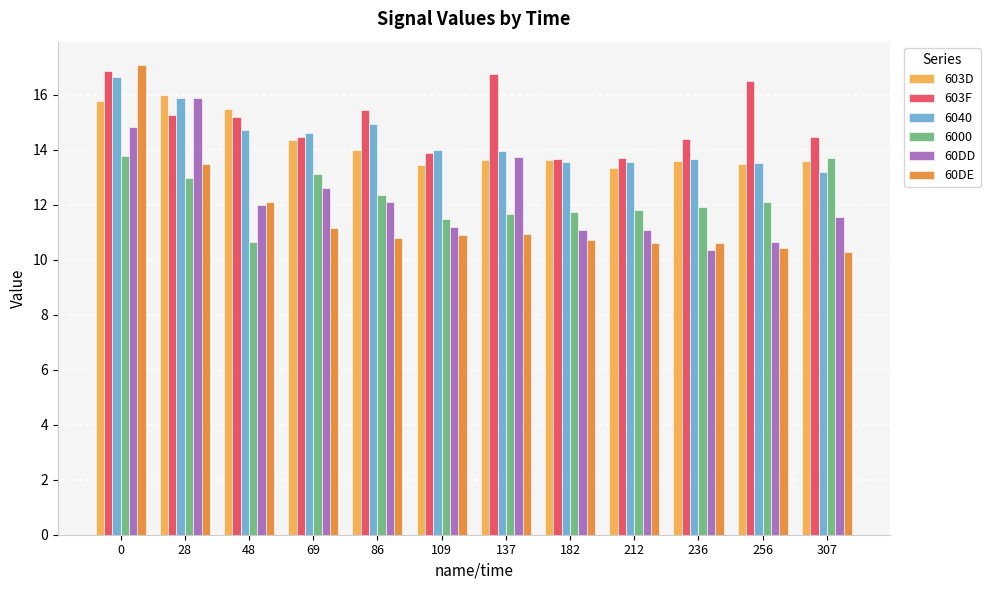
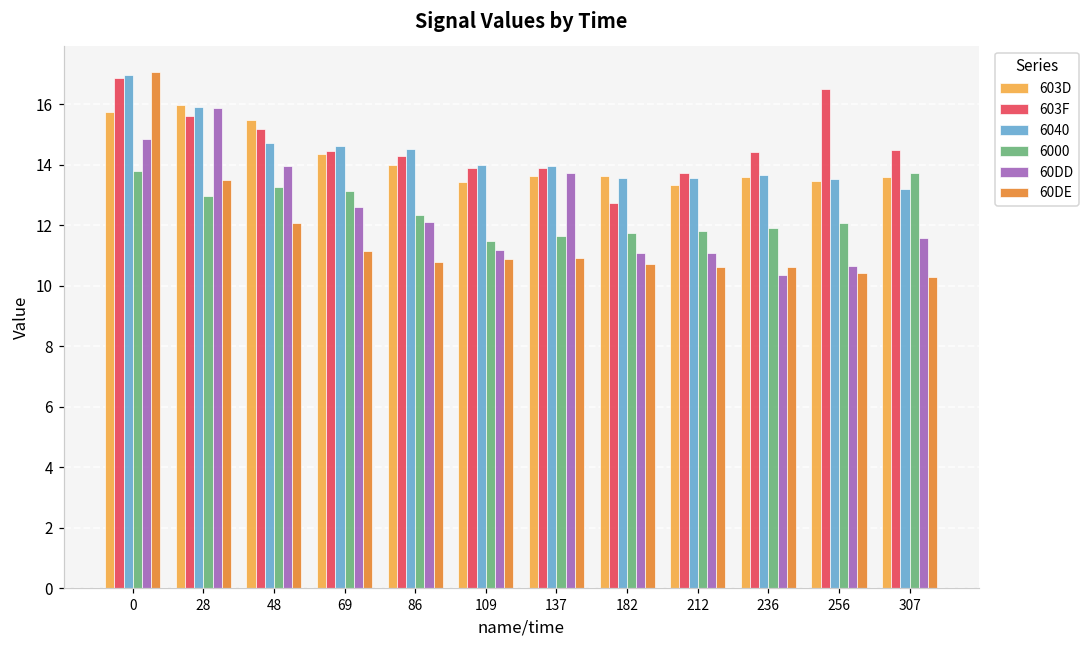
  {
    "603F": {
      "0": 16.9,
-     "28": 15.3,
+     "28": 15.6,
      "48": 15.2,
      "69": 14.4,
-     "86": 15.5,
+     "86": 14.3,
      "109": 13.9,
-     "137": 16.8,
-     "182": 13.6,
+     "137": 13.9,
+     "182": 12.7,
      "212": 13.7,
      "236": 14.4,
      "256": 16.5,
      "307": 14.5
    },
    "6040": {
-     "0": 16.6,
+     "0": 17.0,
      "28": 15.9,
      "48": 14.7,
      "69": 14.6,
-     "86": 15.0,
+     "86": 14.5,
      "109": 14.0,
      "137": 14.0,
      "182": 13.6,
      "212": 13.6,
      "236": 13.7,
      "256": 13.5,
      "307": 13.2
    },
    "6000": {
      "0": 13.8,
      "28": 13.0,
-     "48": 10.7,
+     "48": 13.3,
      "69": 13.1,
      "86": 12.3,
      "109": 11.5,
      "137": 11.7,
      "182": 11.7,
      "212": 11.8,
      "236": 11.9,
      "256": 12.1,
      "307": 13.7
    },
    "60DD": {
      "0": 14.8,
      "28": 15.9,
-     "48": 12.0,
+     "48": 13.9,
      "69": 12.6,
      "86": 12.1,
      "109": 11.2,
      "137": 13.7,
      "182": 11.1,
      "212": 11.1,
      "236": 10.3,
      "256": 10.6,
      "307": 11.6
    }
  }
